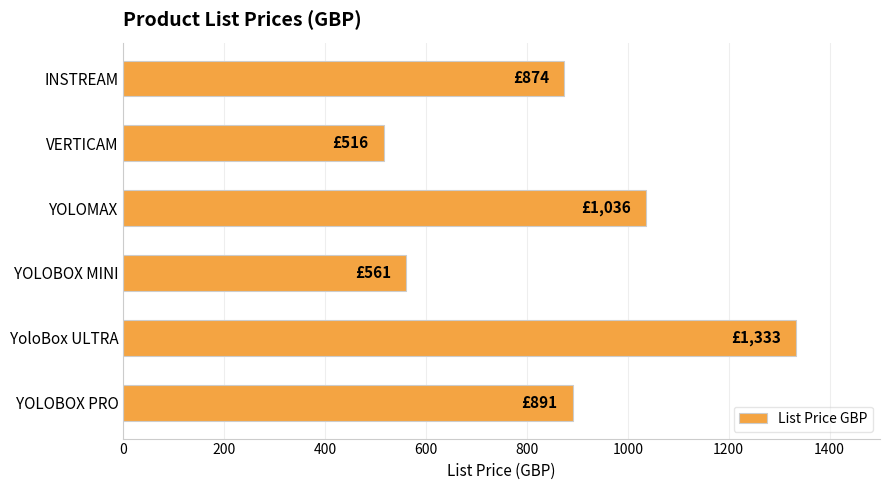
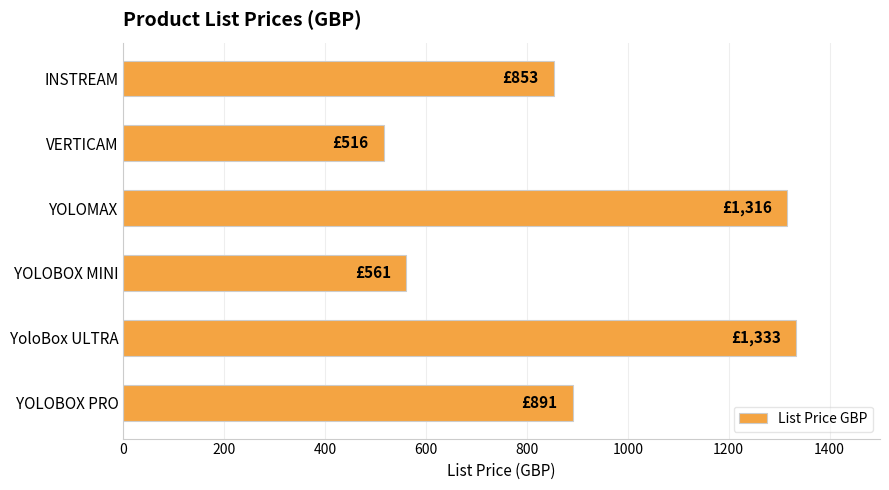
  {
-   "INSTREAM": "£874",
+   "INSTREAM": "£853",
    "VERTICAM": "£516",
-   "YOLOMAX": "£1,036",
+   "YOLOMAX": "£1,316",
    "YOLOBOX MINI": "£561",
    "YoloBox ULTRA": "£1,333",
    "YOLOBOX PRO": "£891"
  }
